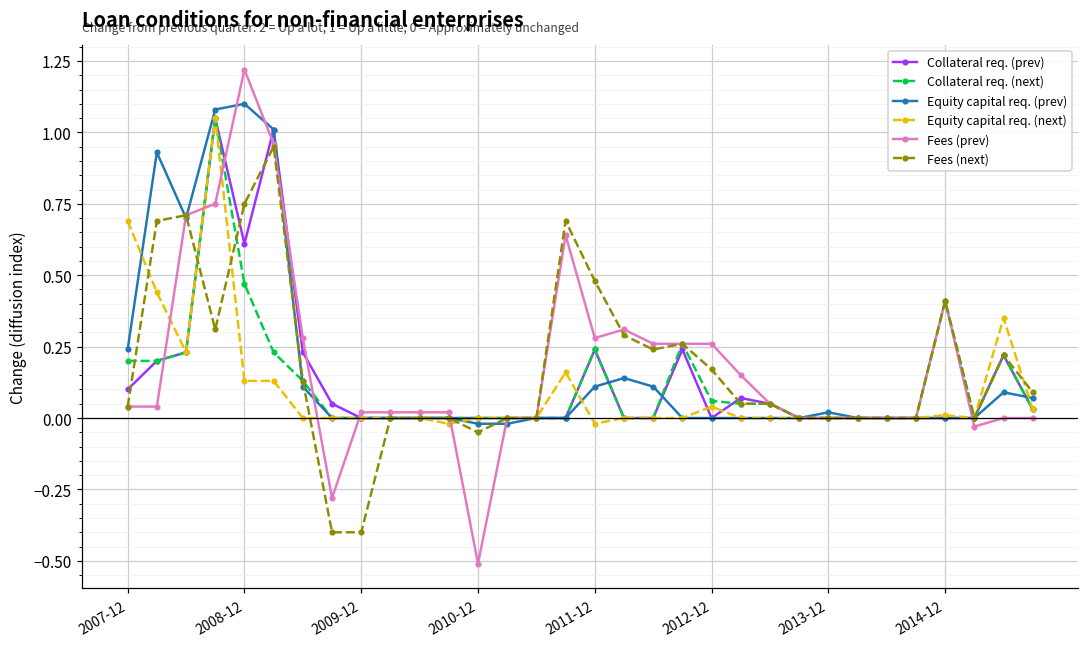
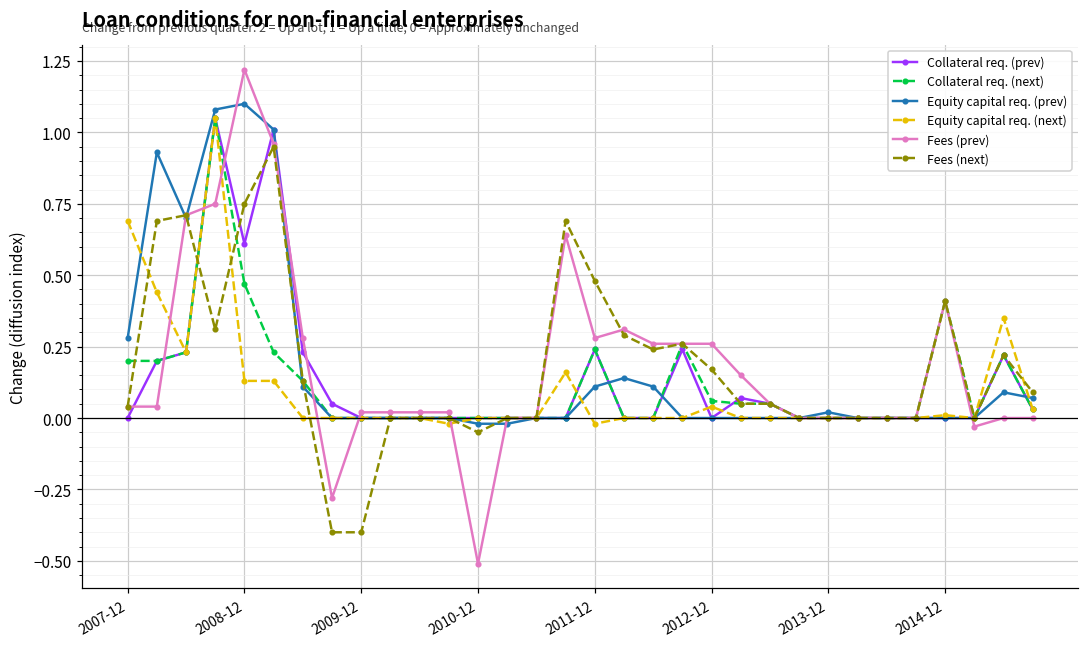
  {
    "Collateral req. (prev)": {
-     "2007-12": 0.1,
+     "2007-12": 0.0,
      "2008-12": 0.61
    },
    "Collateral req. (next)": {
      "2007-12": 0.20,
      "2008-12": 0.47,
      "2012-12": 0.06
    },
    "Equity capital req. (prev)": {
-     "2007-12": 0.24,
+     "2007-12": 0.28,
      "2008-12": 1.10,
      "2010-12": -0.02,
      "2011-12": 0.11,
      "2013-12": 0.02
    },
    "Equity capital req. (next)": {
      "2007-12": 0.69,
      "2008-12": 0.13,
      "2011-12": -0.02,
      "2012-12": 0.04,
      "2014-12": 0.01
    },
    "Fees (prev)": {
      "2008-12": 1.22,
      "2009-12": 0.02,
      "2010-12": -0.51,
      "2011-12": 0.28,
      "2012-12": 0.26
    },
    "Fees (next)": {
      "2008-12": 0.75,
      "2009-12": -0.40,
      "2010-12": -0.05,
      "2011-12": 0.48,
      "2012-12": 0.17
    }
  }
